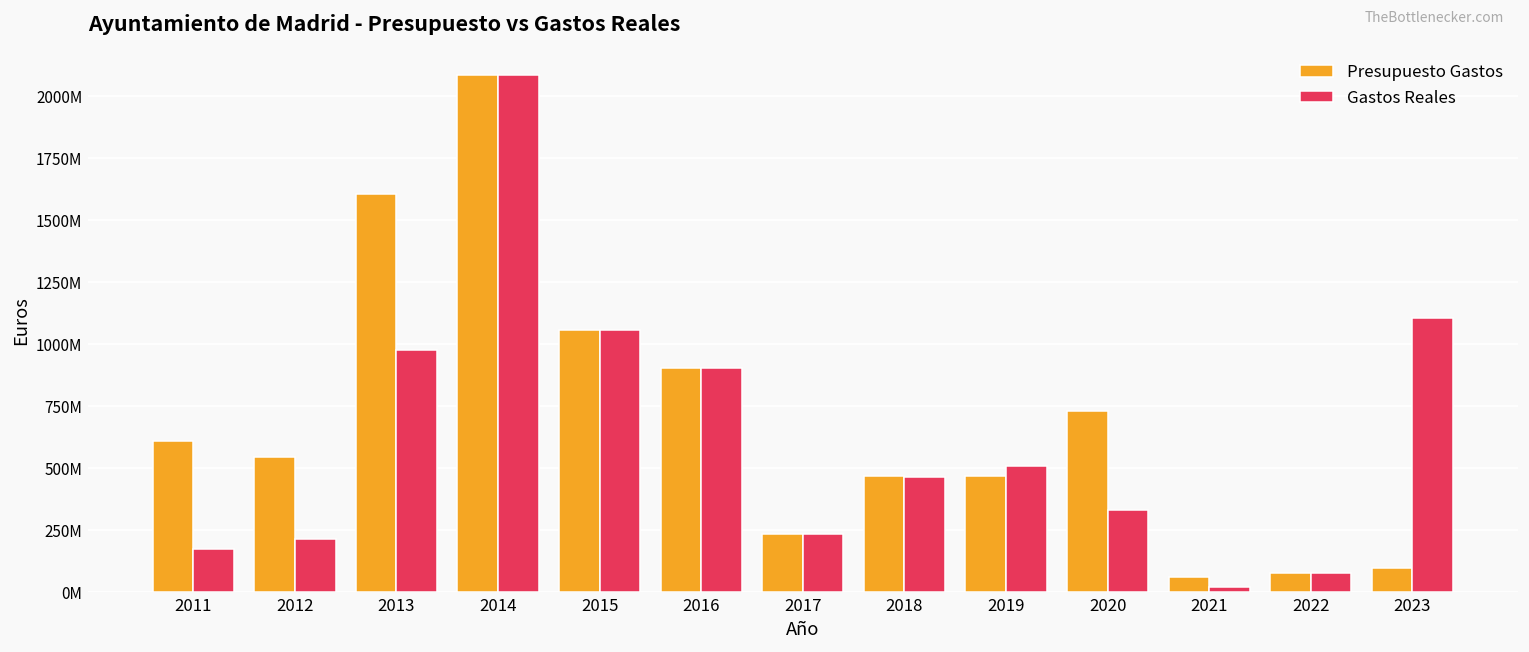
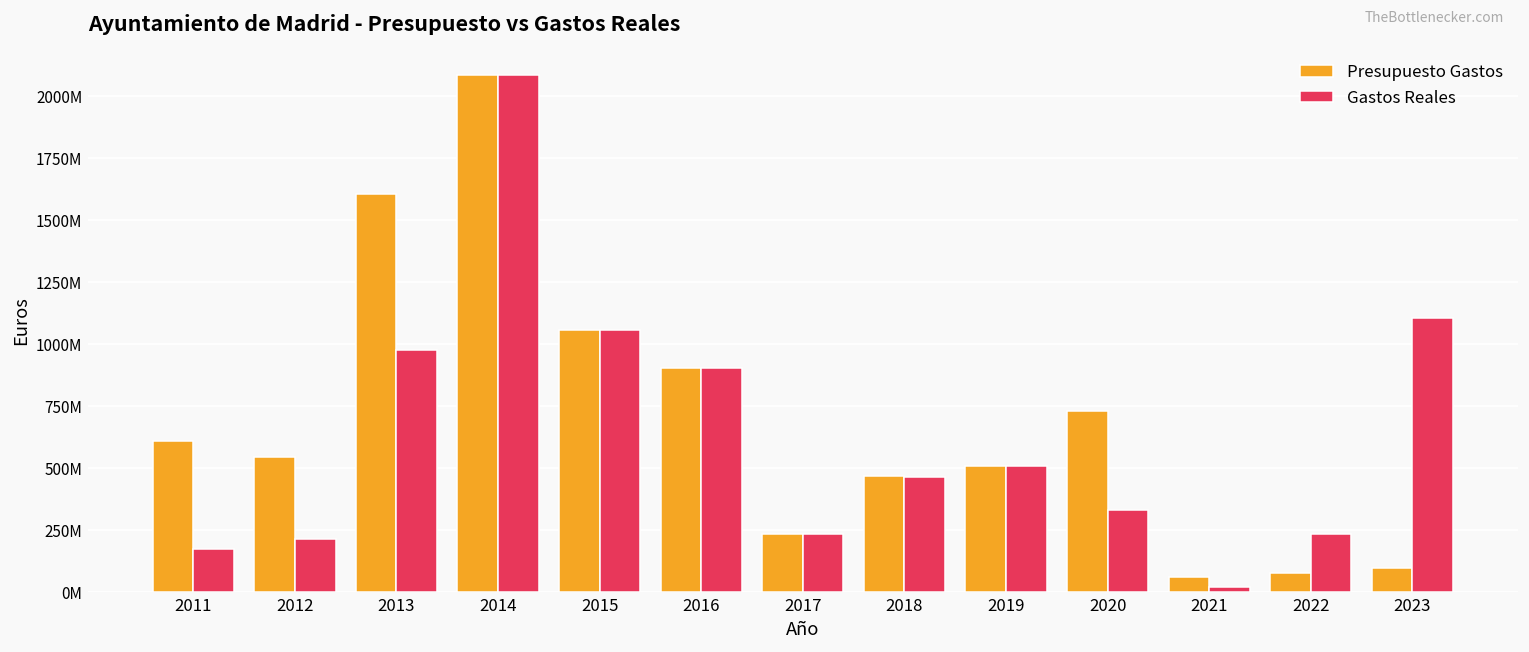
  {
    "Presupuesto Gastos": {
      "2011": 610000000,
      "2012": 550000000,
      "2013": 1600000000,
      "2014": 2090000000,
      "2015": 1060000000,
      "2016": 900000000,
      "2017": 240000000,
      "2018": 470000000,
-     "2019": 470000000,
+     "2019": 510000000,
      "2020": 730000000,
      "2021": 60000000,
      "2022": 80000000,
      "2023": 100000000
    },
    "Gastos Reales": {
      "2011": 170000000,
      "2012": 210000000,
      "2013": 980000000,
      "2014": 2090000000,
      "2015": 1060000000,
      "2016": 900000000,
      "2017": 240000000,
      "2018": 460000000,
      "2019": 510000000,
      "2020": 330000000,
      "2021": 20000000,
-     "2022": 80000000,
+     "2022": 240000000,
      "2023": 1110000000
    }
  }
